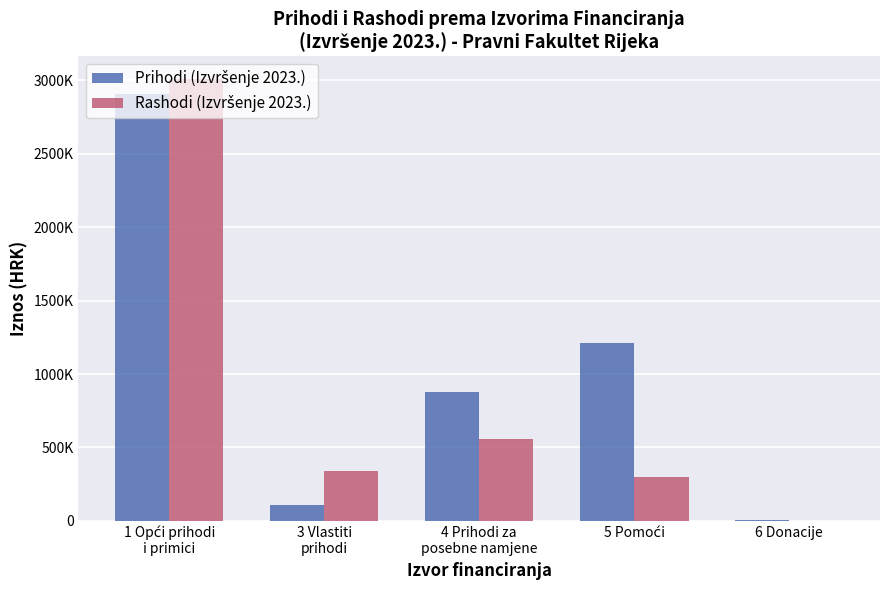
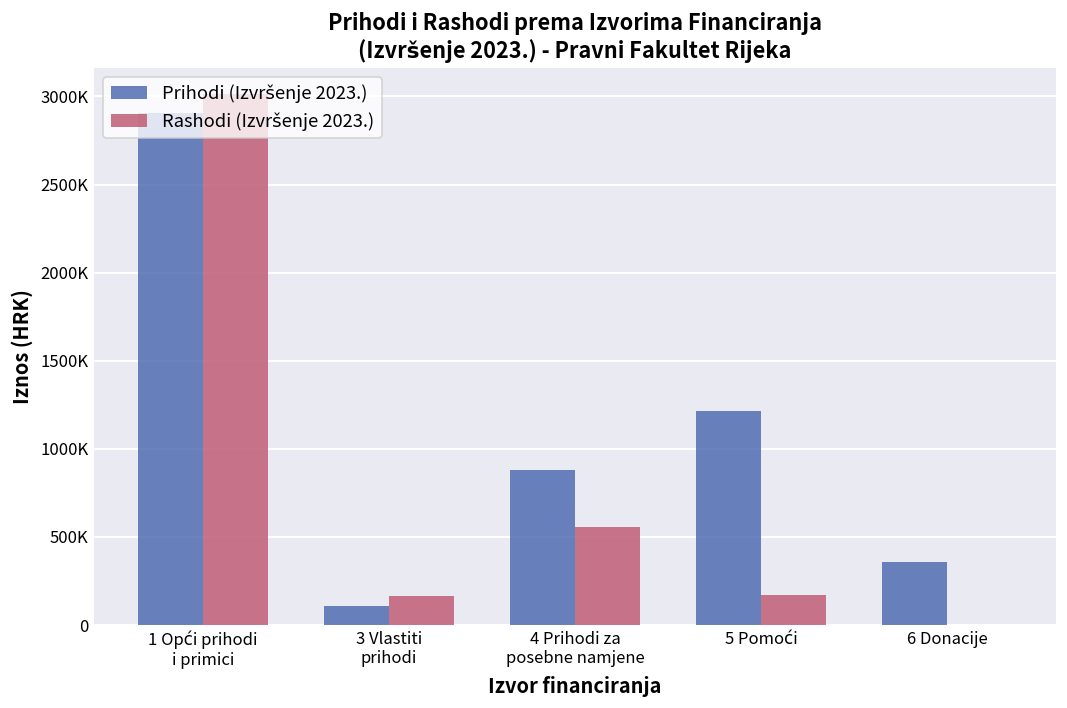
  {
    "Prihodi (Izvršenje 2023.)": {
      "3 Vlastiti prihodi": 110000,
      "4 Prihodi za posebne namjene": 880000,
      "5 Pomoći": 1210000,
-     "6 Donacije": 10000
+     "6 Donacije": 360000
    },
    "Rashodi (Izvršenje 2023.)": {
-     "3 Vlastiti prihodi": 340000,
+     "3 Vlastiti prihodi": 160000,
      "4 Prihodi za posebne namjene": 560000,
-     "5 Pomoći": 300000,
+     "5 Pomoći": 170000,
      "6 Donacije": 0
    }
  }
